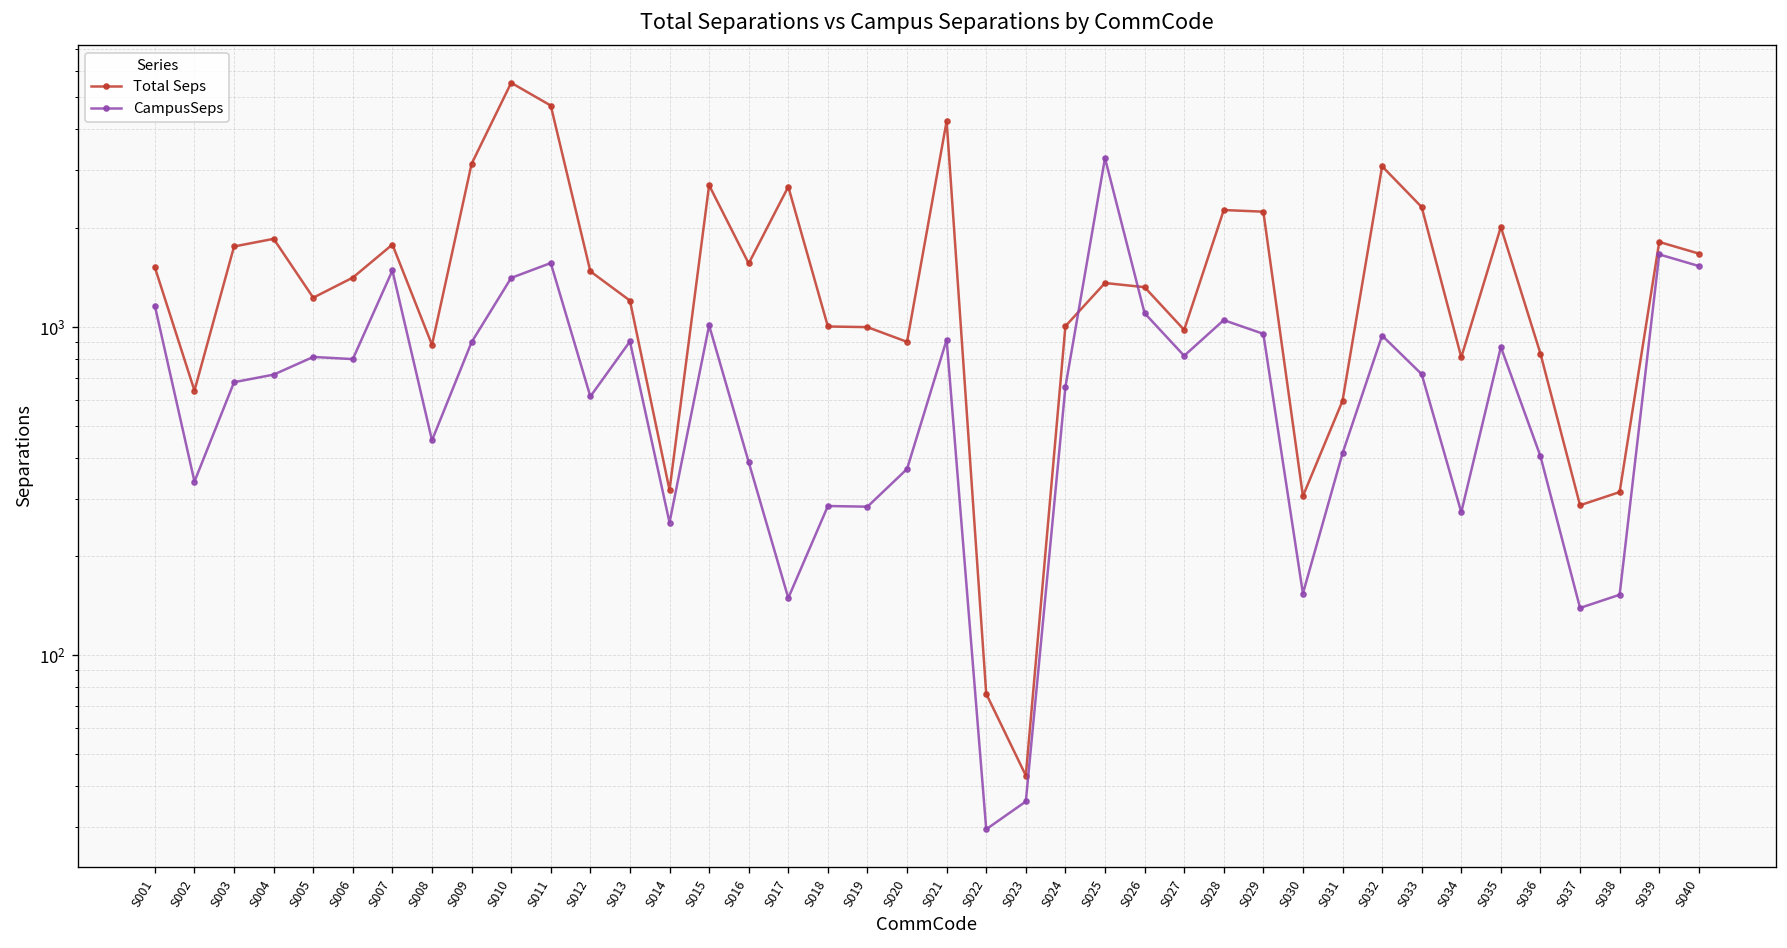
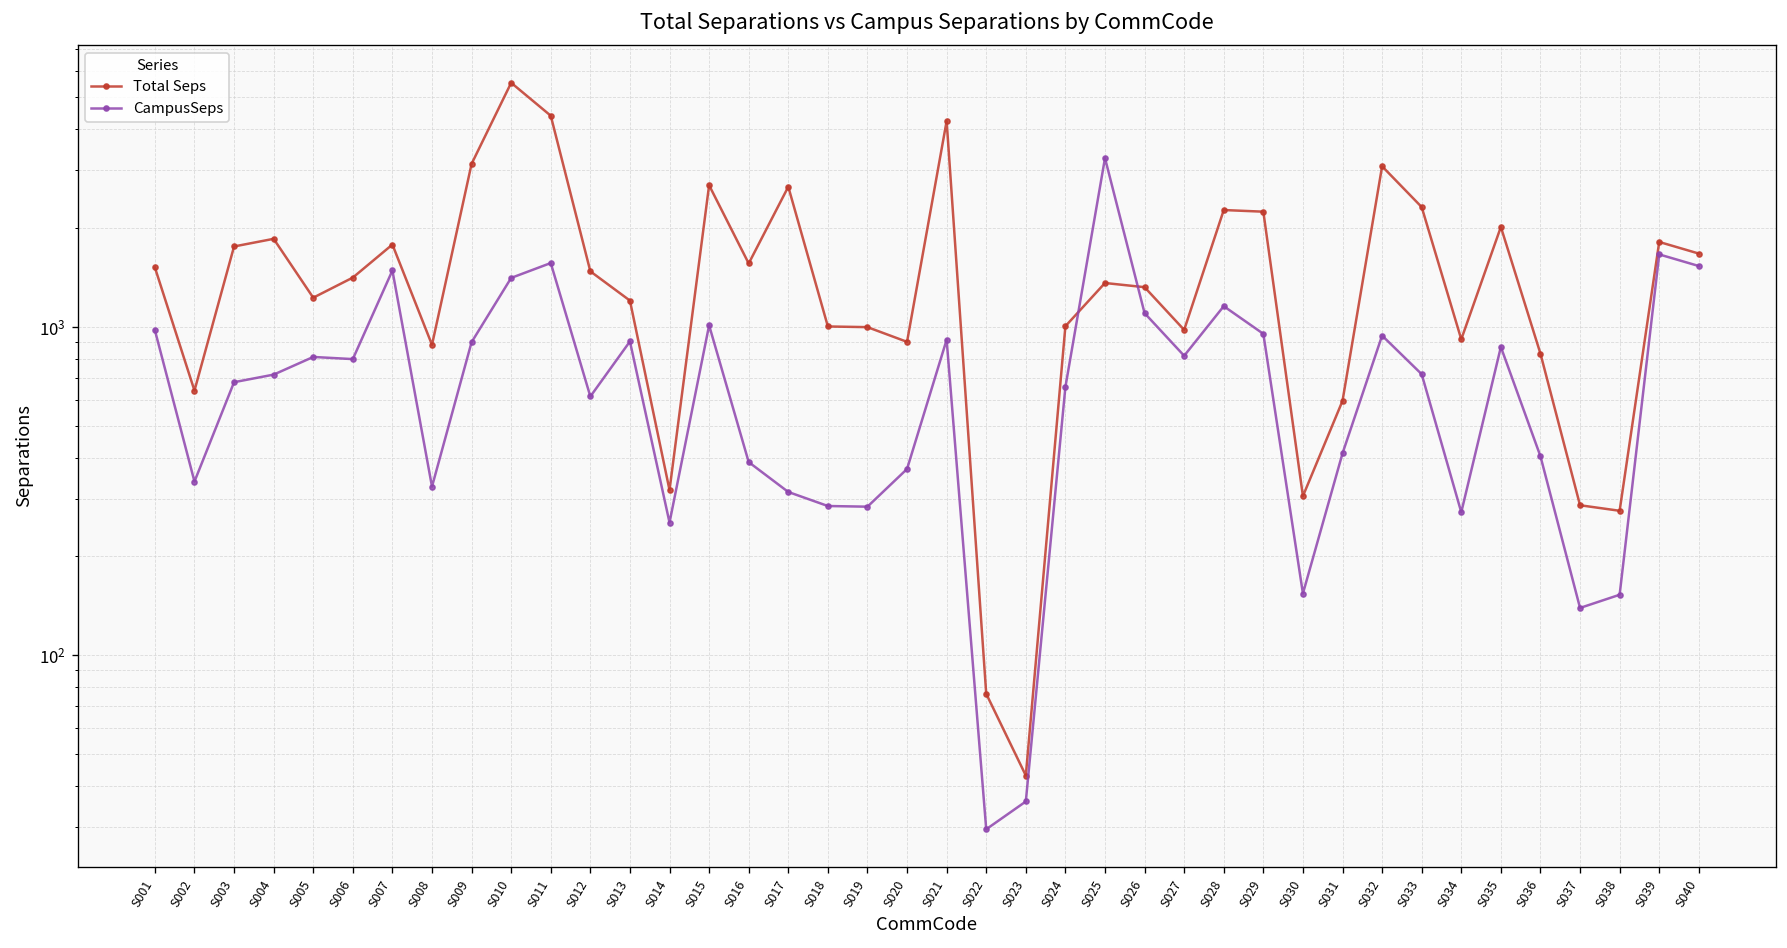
  {
    "Total Seps": {
      "S001": 1500,
      "S002": 640,
      "S003": 1800,
      "S004": 1900,
      "S005": 1200,
      "S006": 1400,
      "S007": 1800,
      "S008": 880,
      "S009": 3100,
      "S010": 5500,
-     "S011": 4700,
+     "S011": 4400,
      "S012": 1500,
      "S013": 1200,
      "S014": 320,
      "S015": 2700,
      "S016": 1600,
      "S017": 2700,
      "S018": 1000,
      "S019": 1000,
      "S020": 900,
      "S021": 4200,
      "S022": 76,
      "S023": 43,
      "S024": 1010,
      "S025": 1400,
      "S026": 1300,
      "S027": 980,
      "S028": 2300,
      "S029": 2200,
      "S030": 310,
      "S031": 600,
      "S032": 3100,
      "S033": 2300,
-     "S034": 810,
+     "S034": 920,
      "S035": 2000,
      "S036": 830,
      "S037": 290,
-     "S038": 310,
+     "S038": 280,
      "S039": 1800,
      "S040": 1700
    },
    "CampusSeps": {
-     "S001": 1160,
+     "S001": 980,
      "S002": 340,
      "S003": 680,
      "S004": 720,
      "S005": 810,
      "S006": 800,
      "S007": 1500,
-     "S008": 450,
+     "S008": 330,
      "S009": 900,
      "S010": 1400,
      "S011": 1600,
      "S012": 610,
      "S013": 900,
      "S014": 250,
      "S015": 1010,
      "S016": 390,
-     "S017": 150,
+     "S017": 310,
      "S018": 280,
      "S019": 280,
      "S020": 370,
      "S021": 910,
      "S022": 30,
      "S023": 36,
      "S024": 660,
      "S025": 3300,
      "S026": 1100,
      "S027": 820,
-     "S028": 1050,
+     "S028": 1160,
      "S029": 950,
      "S030": 150,
      "S031": 410,
      "S032": 940,
      "S033": 720,
      "S034": 270,
      "S035": 870,
      "S036": 400,
      "S037": 140,
      "S038": 150,
      "S039": 1700,
      "S040": 1500
    }
  }
